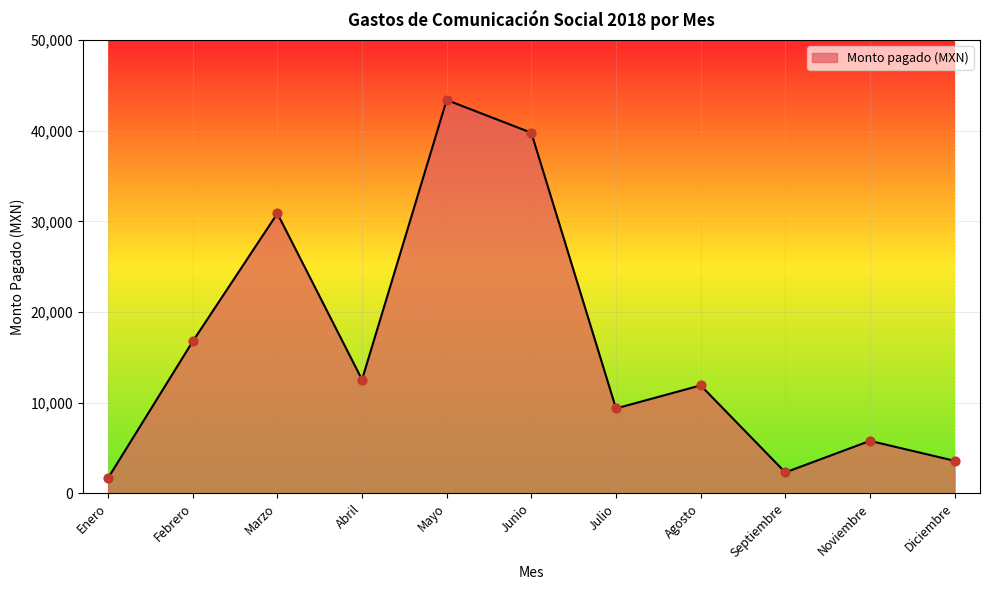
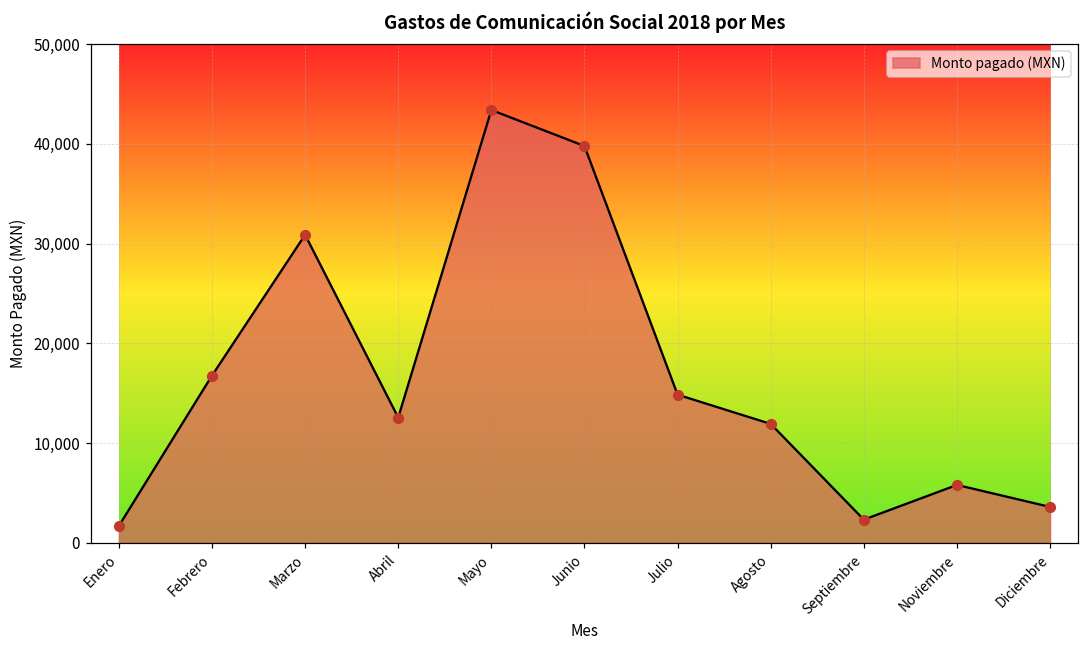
  {
    "Enero": "2,000",
    "Febrero": "17,000",
    "Marzo": "31,000",
    "Abril": "13,000",
    "Mayo": "43,000",
    "Junio": "40,000",
-   "Julio": "9,000",
+   "Julio": "15,000",
    "Agosto": "12,000",
    "Septiembre": "2,000",
    "Noviembre": "6,000",
    "Diciembre": "4,000"
  }
